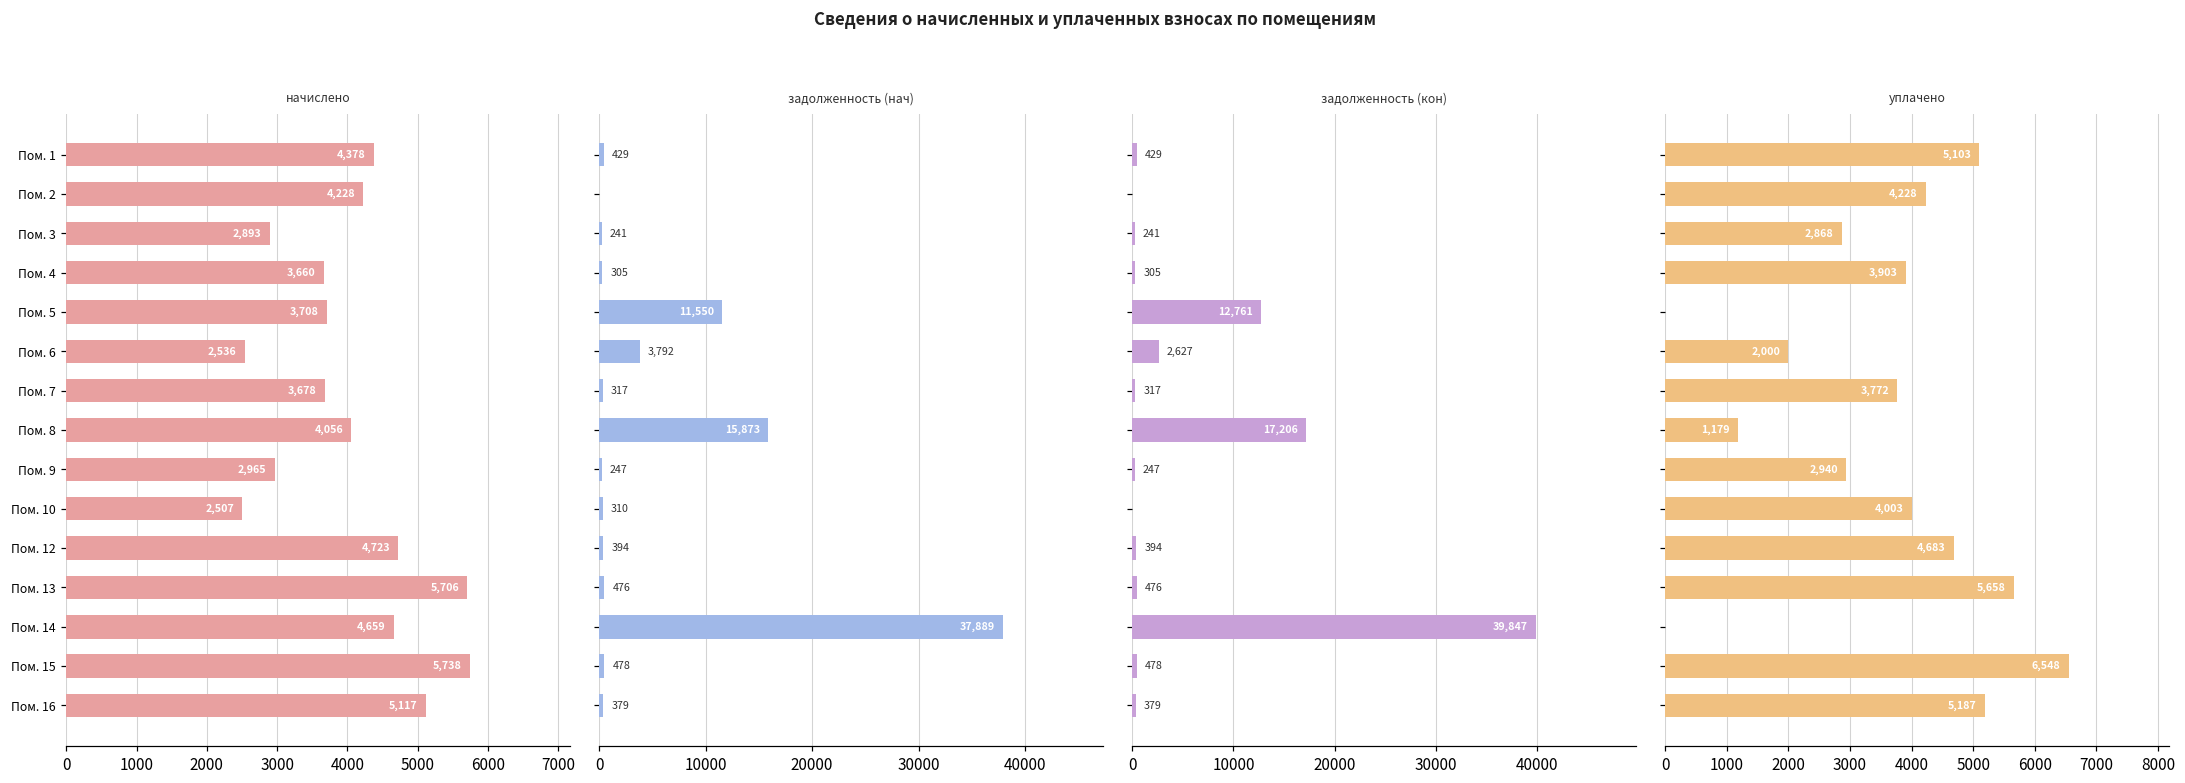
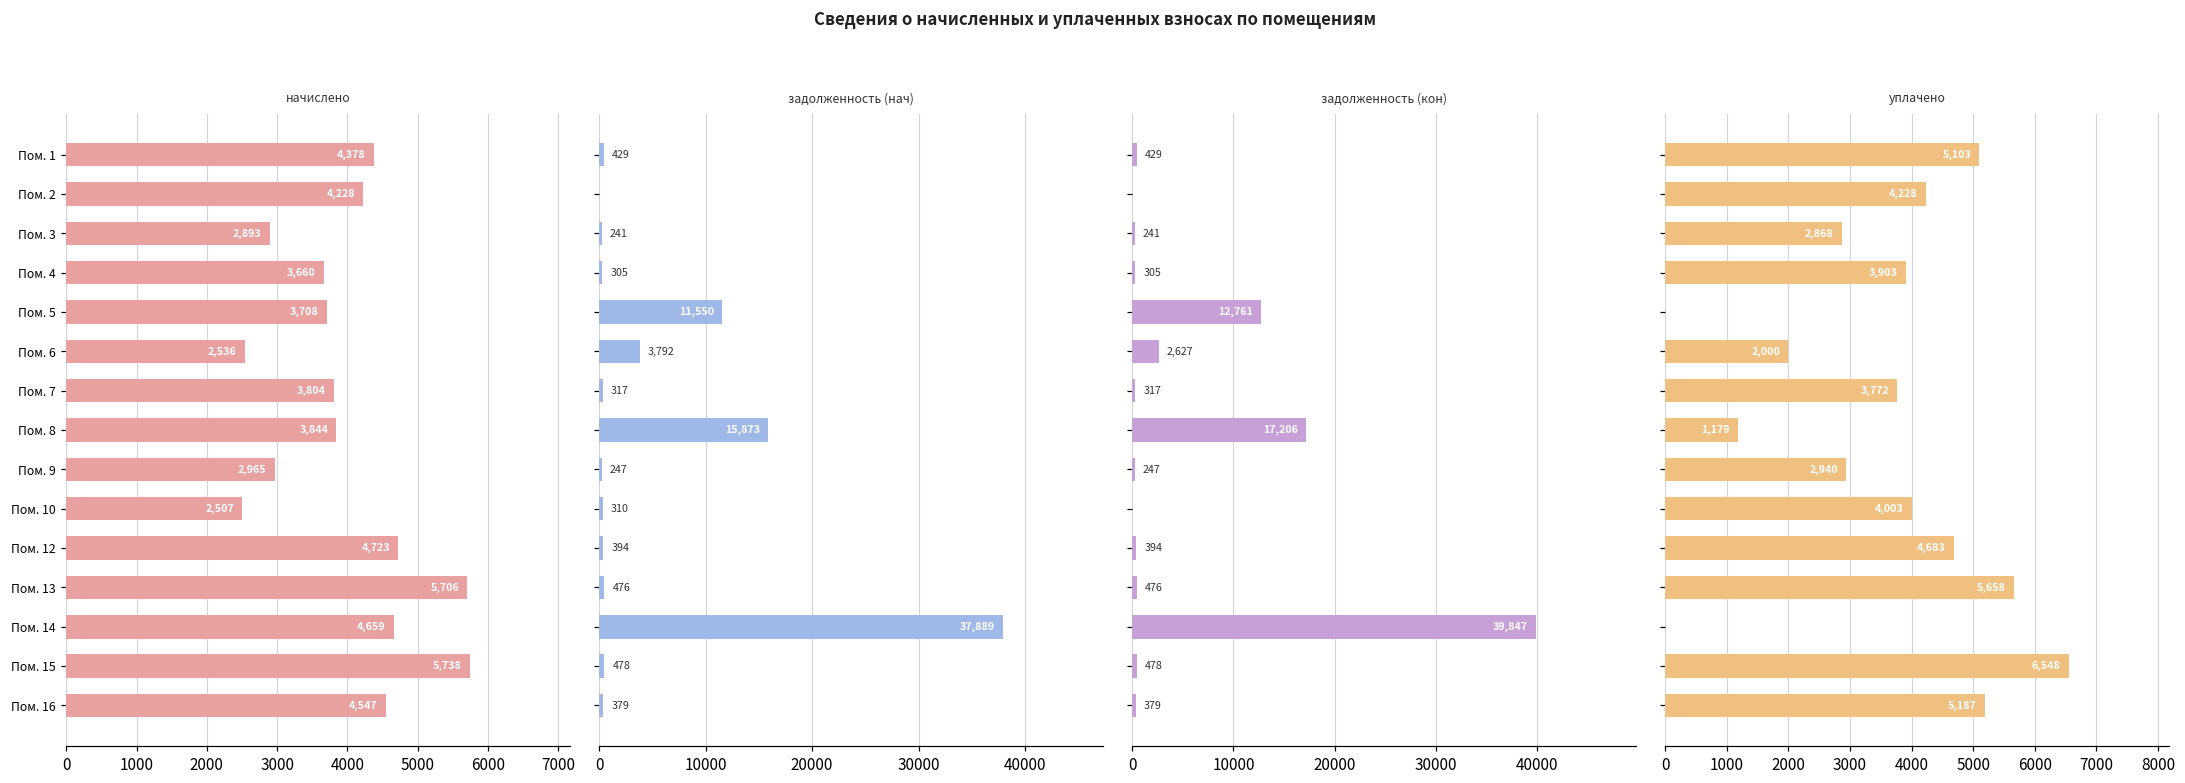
  {
    "начислено": {
      "Пом. 1": "4,378",
      "Пом. 2": "4,228",
      "Пом. 3": "2,893",
      "Пом. 4": "3,660",
      "Пом. 5": "3,708",
      "Пом. 6": "2,536",
-     "Пом. 7": "3,678",
-     "Пом. 8": "4,056",
+     "Пом. 7": "3,804",
+     "Пом. 8": "3,844",
      "Пом. 9": "2,965",
      "Пом. 10": "2,507",
      "Пом. 12": "4,723",
      "Пом. 13": "5,706",
      "Пом. 14": "4,659",
      "Пом. 15": "5,738",
-     "Пом. 16": "5,117"
+     "Пом. 16": "4,547"
    }
  }
